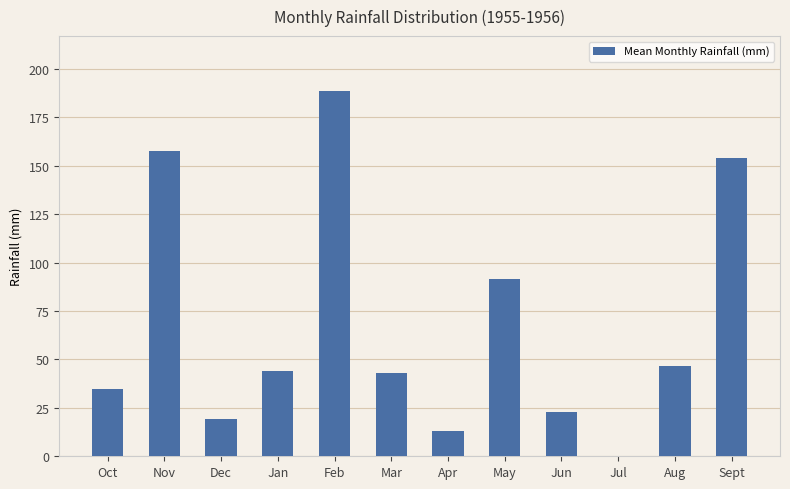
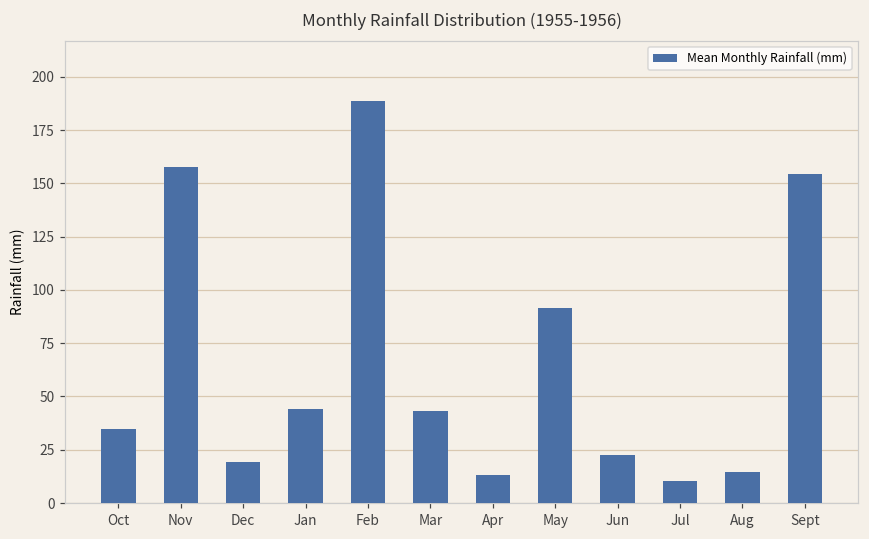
  {
    "Oct": 35,
    "Nov": 158,
    "Dec": 19,
    "Jan": 44,
    "Feb": 189,
    "Mar": 43,
    "Apr": 13,
    "May": 91,
    "Jun": 23,
-   "Jul": 0,
-   "Aug": 47,
+   "Jul": 11,
+   "Aug": 15,
    "Sept": 154
  }
